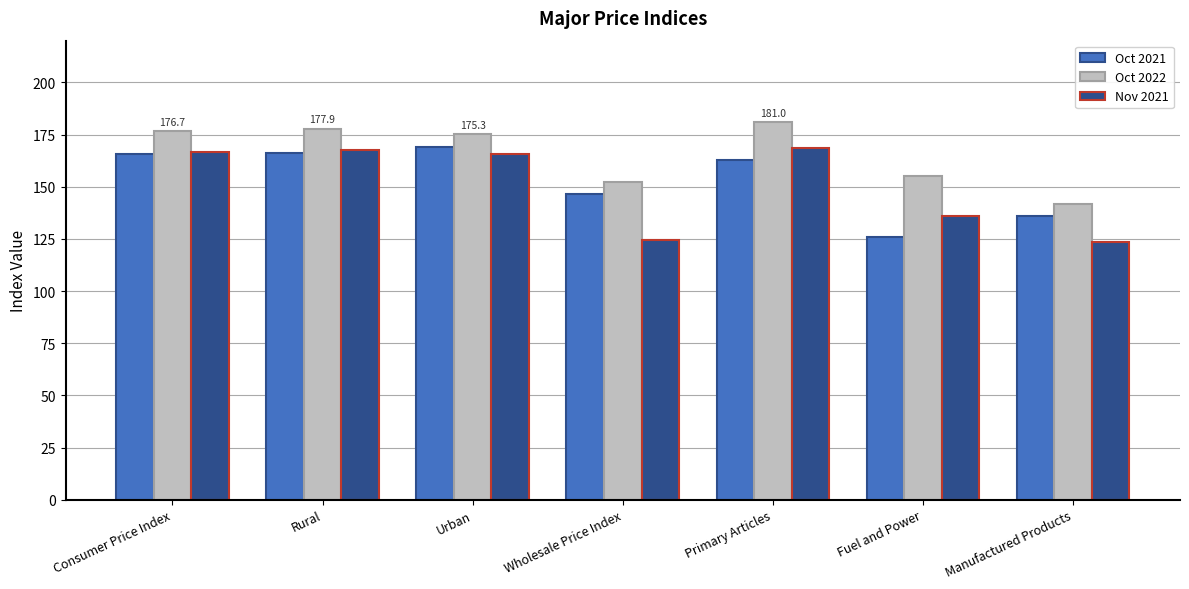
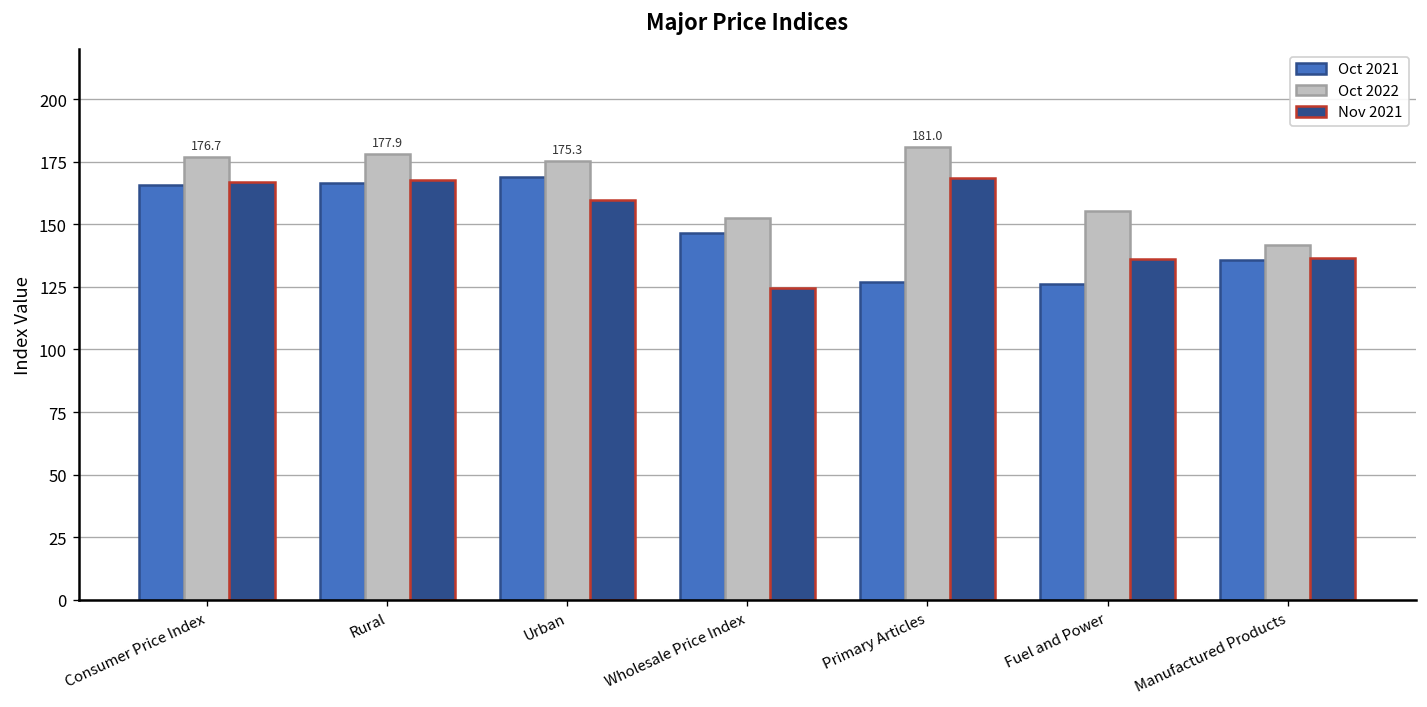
  {
    "Oct 2021": {
      "Consumer Price Index": 166,
      "Rural": 166,
      "Urban": 169,
      "Wholesale Price Index": 146,
-     "Primary Articles": 163,
+     "Primary Articles": 127,
      "Fuel and Power": 126,
      "Manufactured Products": 136
    },
    "Oct 2022": {
      "Consumer Price Index": 176.7,
      "Rural": 177.9,
      "Urban": 175.3,
      "Primary Articles": 181.0
    },
    "Nov 2021": {
      "Consumer Price Index": 167,
      "Rural": 168,
-     "Urban": 166,
+     "Urban": 160,
      "Wholesale Price Index": 125,
      "Primary Articles": 168,
      "Fuel and Power": 136,
-     "Manufactured Products": 124
+     "Manufactured Products": 137
    }
  }
